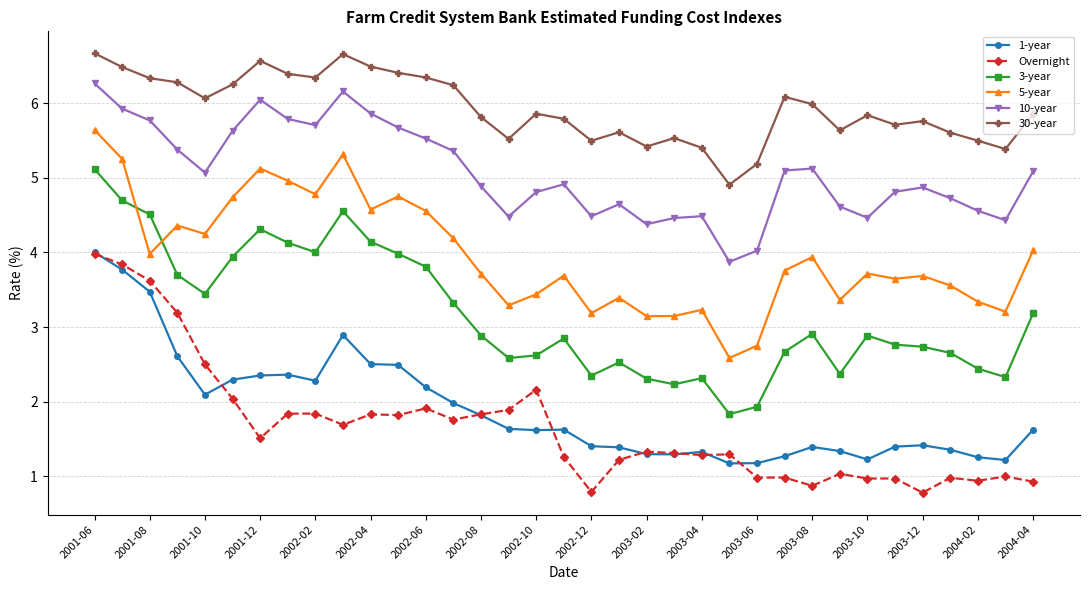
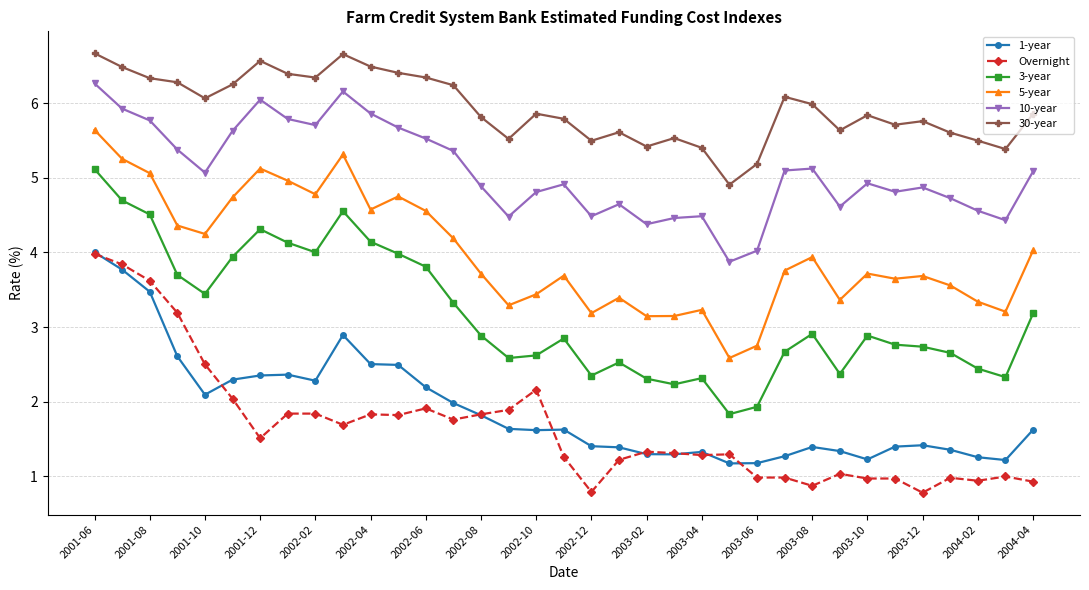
  {
    "1-year": {
      "2001-08": 3.5,
      "2001-10": 2.1,
      "2001-12": 2.4,
      "2002-02": 2.3,
      "2002-04": 2.5,
      "2002-06": 2.2,
      "2002-10": 1.6,
      "2002-12": 1.4,
      "2003-04": 1.3,
      "2003-06": 1.2,
      "2003-08": 1.4,
      "2003-10": 1.2,
      "2003-12": 1.4,
      "2004-02": 1.3,
      "2004-04": 1.6
    },
    "Overnight": {
      "2001-08": 3.6,
      "2001-10": 2.5,
      "2001-12": 1.5,
      "2002-02": 1.8,
      "2002-04": 1.8,
      "2002-06": 1.9,
      "2002-10": 2.2,
      "2002-12": 0.8,
      "2003-04": 1.3,
      "2003-06": 1.0,
      "2003-08": 0.9,
      "2003-10": 1.0,
      "2003-12": 0.8,
      "2004-02": 0.9,
      "2004-04": 0.9
    },
    "3-year": {
      "2001-06": 5.1,
      "2001-08": 4.5,
      "2001-10": 3.4,
      "2001-12": 4.3,
      "2002-02": 4.0,
      "2002-04": 4.1,
      "2002-06": 3.8,
      "2002-08": 2.9,
      "2002-10": 2.6,
      "2002-12": 2.3,
      "2003-02": 2.3,
      "2003-04": 2.3,
      "2003-06": 1.9,
      "2003-08": 2.9,
      "2003-10": 2.9,
      "2003-12": 2.7,
      "2004-02": 2.4,
      "2004-04": 3.2
    },
    "5-year": {
      "2001-06": 5.6,
-     "2001-08": 4.0,
+     "2001-08": 5.1,
      "2001-10": 4.2,
      "2001-12": 5.1,
      "2002-02": 4.8,
      "2002-04": 4.6,
      "2002-06": 4.6,
      "2002-08": 3.7,
      "2002-10": 3.4,
      "2002-12": 3.2,
      "2003-02": 3.1,
      "2003-04": 3.2,
      "2003-06": 2.8,
      "2003-08": 3.9,
      "2003-10": 3.7,
      "2003-12": 3.7,
      "2004-02": 3.3,
      "2004-04": 4.0
    },
    "10-year": {
      "2001-06": 6.3,
      "2001-08": 5.8,
      "2001-10": 5.1,
      "2001-12": 6.0,
      "2002-02": 5.7,
      "2002-04": 5.9,
      "2002-06": 5.5,
      "2002-08": 4.9,
      "2002-10": 4.8,
      "2002-12": 4.5,
      "2003-02": 4.4,
      "2003-04": 4.5,
      "2003-06": 4.0,
      "2003-08": 5.1,
-     "2003-10": 4.5,
+     "2003-10": 4.9,
      "2003-12": 4.9,
      "2004-02": 4.6,
      "2004-04": 5.1
    },
    "30-year": {
      "2001-06": 6.7,
      "2001-08": 6.3,
      "2001-10": 6.1,
      "2001-12": 6.6,
      "2002-02": 6.3,
      "2002-04": 6.5,
      "2002-06": 6.3,
      "2002-08": 5.8,
      "2002-10": 5.9,
      "2002-12": 5.5,
      "2003-02": 5.4,
      "2003-04": 5.4,
      "2003-06": 5.2,
      "2003-08": 6.0,
      "2003-10": 5.8,
      "2003-12": 5.8,
      "2004-02": 5.5
    }
  }
